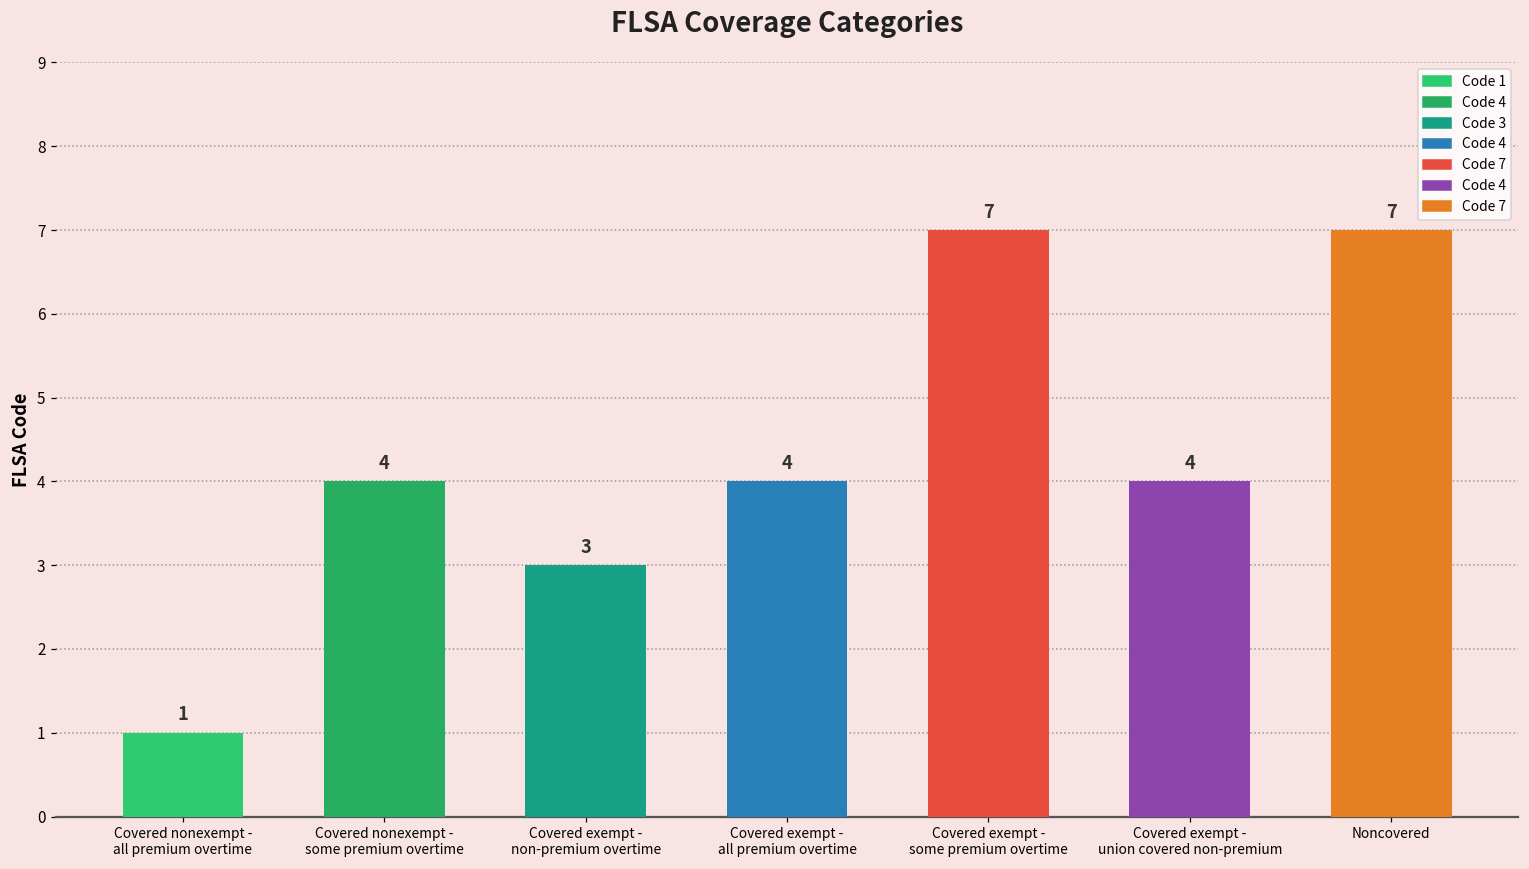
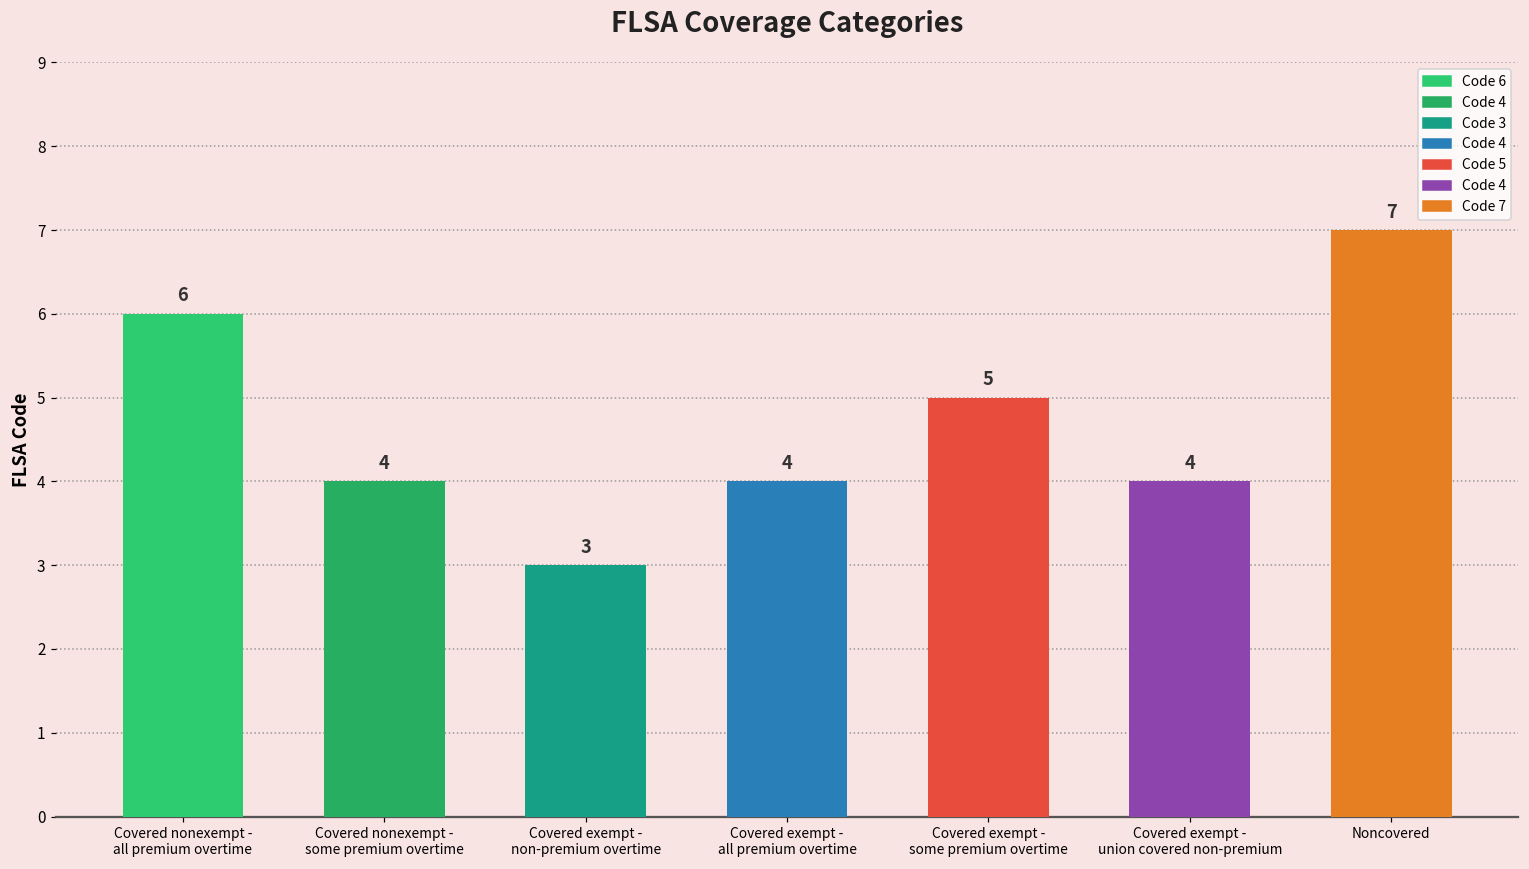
  {
-   "Covered nonexempt - all premium overtime": 1,
+   "Covered nonexempt - all premium overtime": 6,
    "Covered nonexempt - some premium overtime": 4,
    "Covered exempt - non-premium overtime": 3,
    "Covered exempt - all premium overtime": 4,
-   "Covered exempt - some premium overtime": 7,
+   "Covered exempt - some premium overtime": 5,
    "Covered exempt - union covered non-premium": 4,
    "Noncovered": 7
  }
